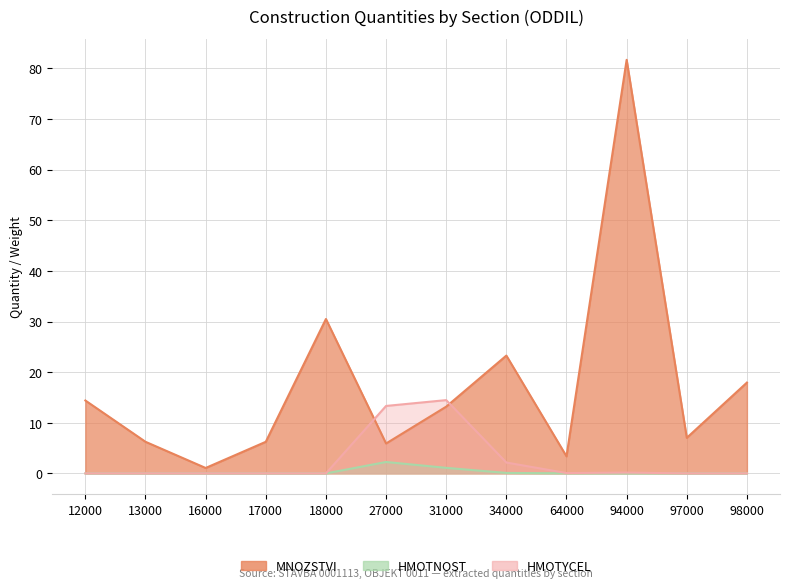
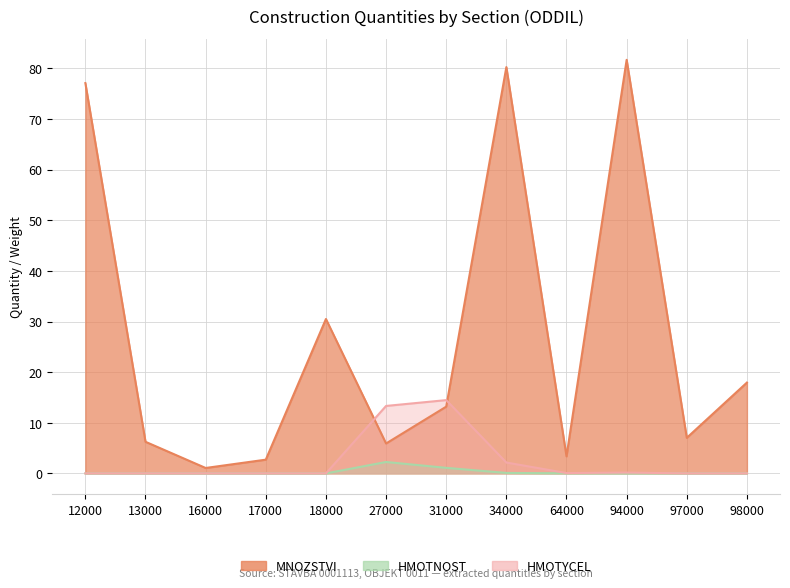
  {
    "MNOZSTVI": {
-     "12000": 14,
+     "12000": 77,
      "13000": 6,
      "16000": 1,
-     "17000": 6,
+     "17000": 3,
      "18000": 31,
      "27000": 6,
      "31000": 13,
-     "34000": 23,
+     "34000": 80,
      "64000": 3,
      "94000": 82,
      "97000": 7,
      "98000": 18
    }
  }
